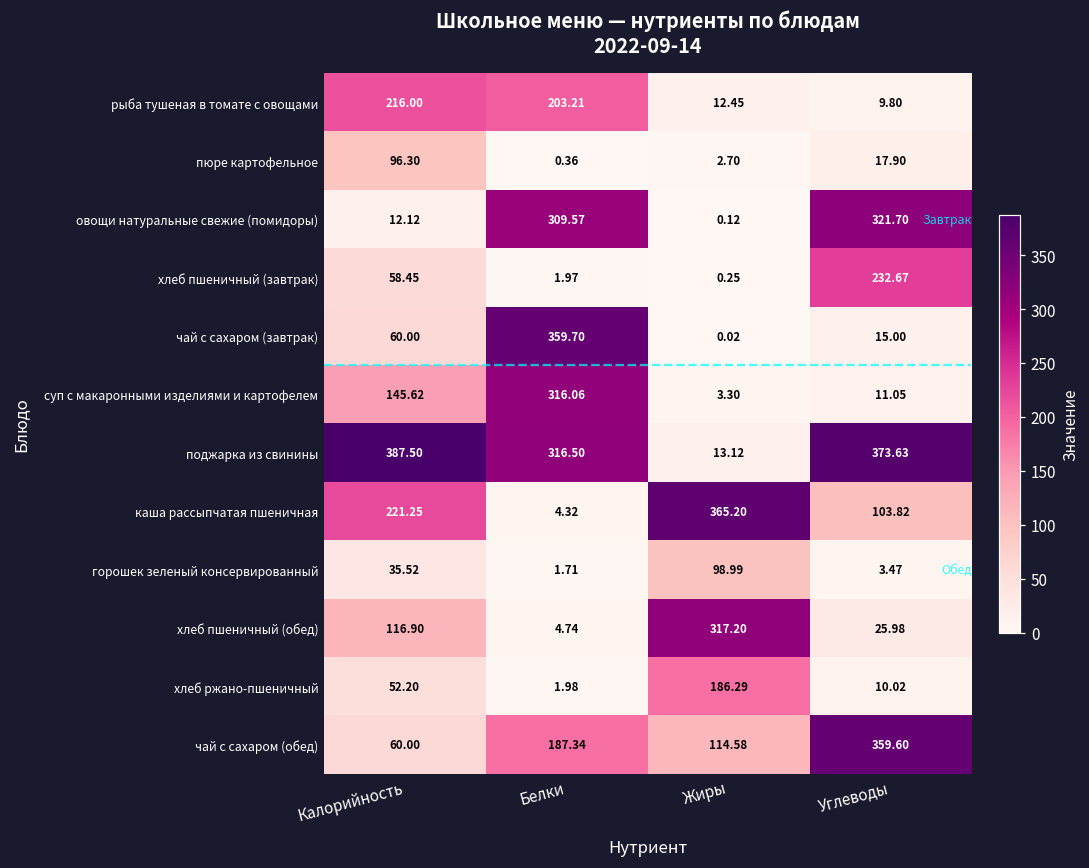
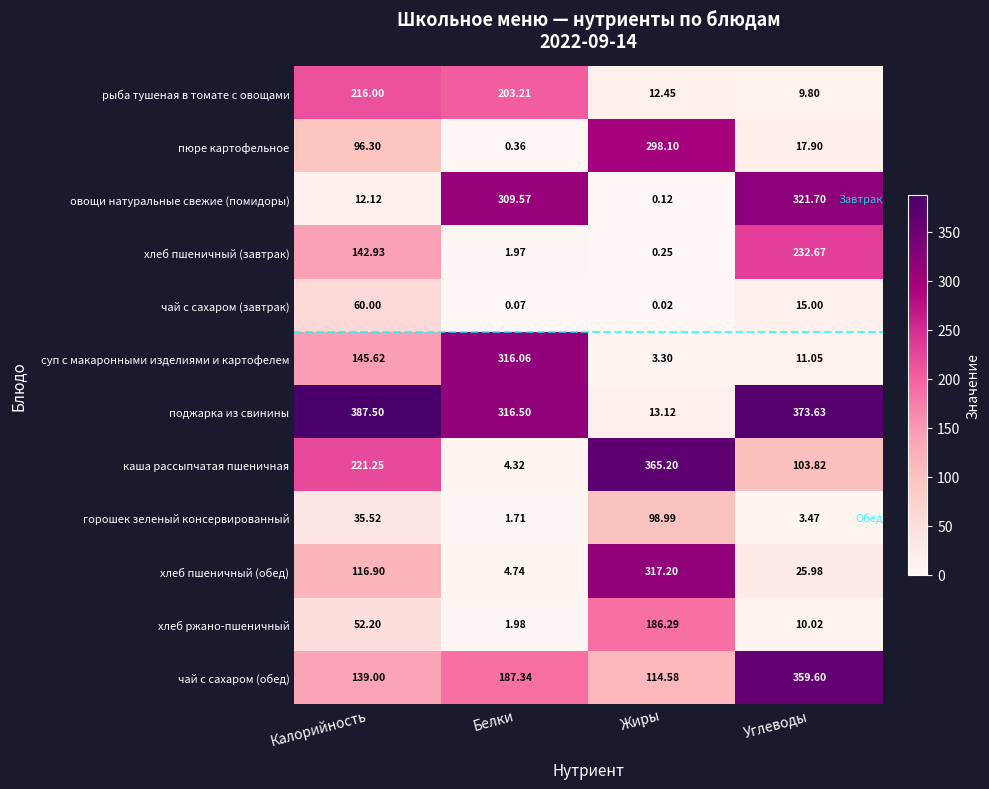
  {
    "рыба тушеная в томате с овощами": {
      "Калорийность": 216.00,
      "Белки": 203.21,
      "Жиры": 12.45,
      "Углеводы": 9.80
    },
    "пюре картофельное": {
      "Калорийность": 96.30,
      "Белки": 0.36,
-     "Жиры": 2.70,
+     "Жиры": 298.10,
      "Углеводы": 17.90
    },
    "овощи натуральные свежие (помидоры)": {
      "Калорийность": 12.12,
      "Белки": 309.57,
      "Жиры": 0.12
    },
    "хлеб пшеничный (завтрак)": {
-     "Калорийность": 58.45,
+     "Калорийность": 142.93,
      "Белки": 1.97,
      "Жиры": 0.25,
      "Углеводы": 232.67
    },
    "чай с сахаром (завтрак)": {
      "Калорийность": 60.00,
-     "Белки": 359.70,
+     "Белки": 0.07,
      "Жиры": 0.02,
      "Углеводы": 15.00
    },
    "суп с макаронными изделиями и картофелем": {
      "Калорийность": 145.62,
      "Белки": 316.06,
      "Жиры": 3.30,
      "Углеводы": 11.05
    },
    "поджарка из свинины": {
      "Калорийность": 387.50,
      "Белки": 316.50,
      "Жиры": 13.12,
      "Углеводы": 373.63
    },
    "каша рассыпчатая пшеничная": {
      "Калорийность": 221.25,
      "Белки": 4.32,
      "Жиры": 365.20,
      "Углеводы": 103.82
    },
    "горошек зеленый консервированный": {
      "Калорийность": 35.52,
      "Белки": 1.71,
      "Жиры": 98.99
    },
    "хлеб пшеничный (обед)": {
      "Калорийность": 116.90,
      "Белки": 4.74,
      "Жиры": 317.20,
      "Углеводы": 25.98
    },
    "хлеб ржано-пшеничный": {
      "Калорийность": 52.20,
      "Белки": 1.98,
      "Жиры": 186.29,
      "Углеводы": 10.02
    },
    "чай с сахаром (обед)": {
-     "Калорийность": 60.00,
+     "Калорийность": 139.00,
      "Белки": 187.34,
      "Жиры": 114.58,
      "Углеводы": 359.60
    }
  }
